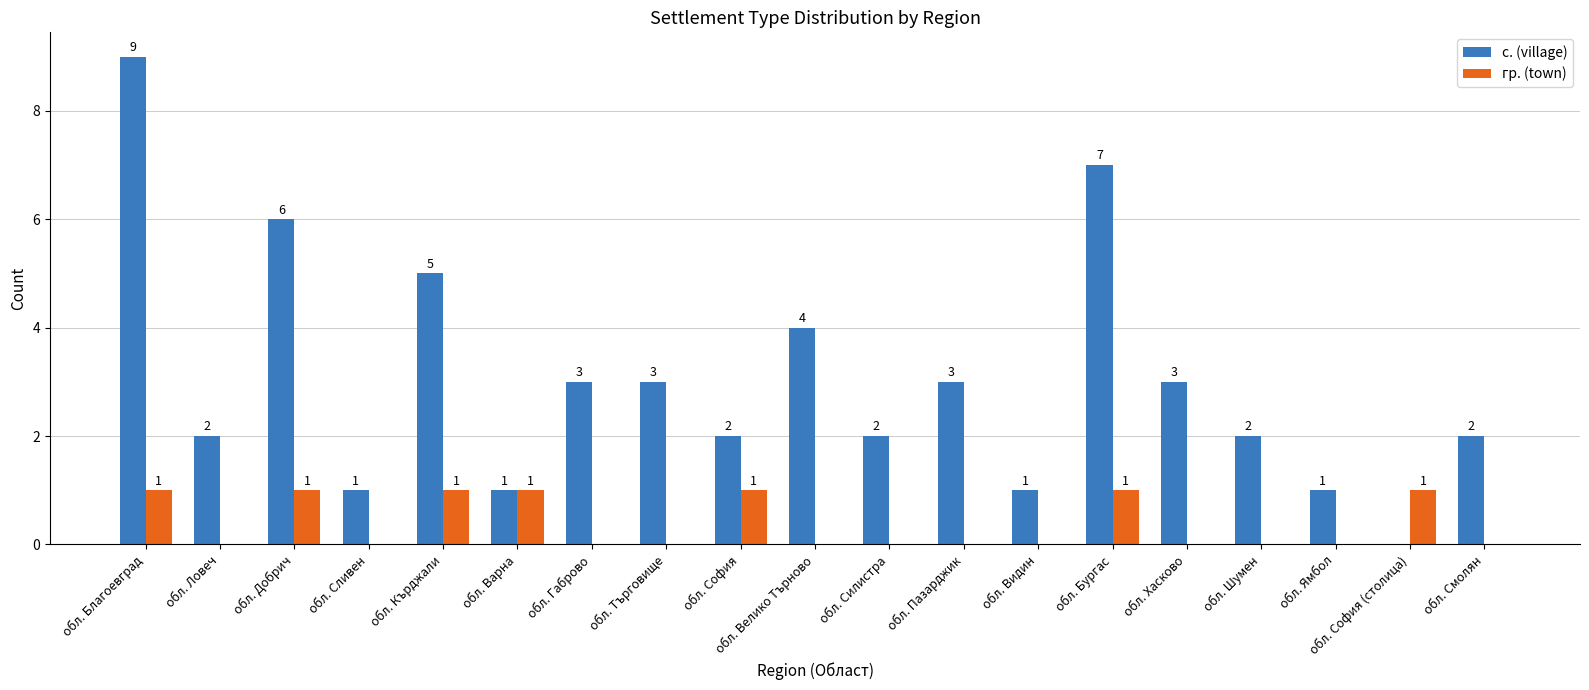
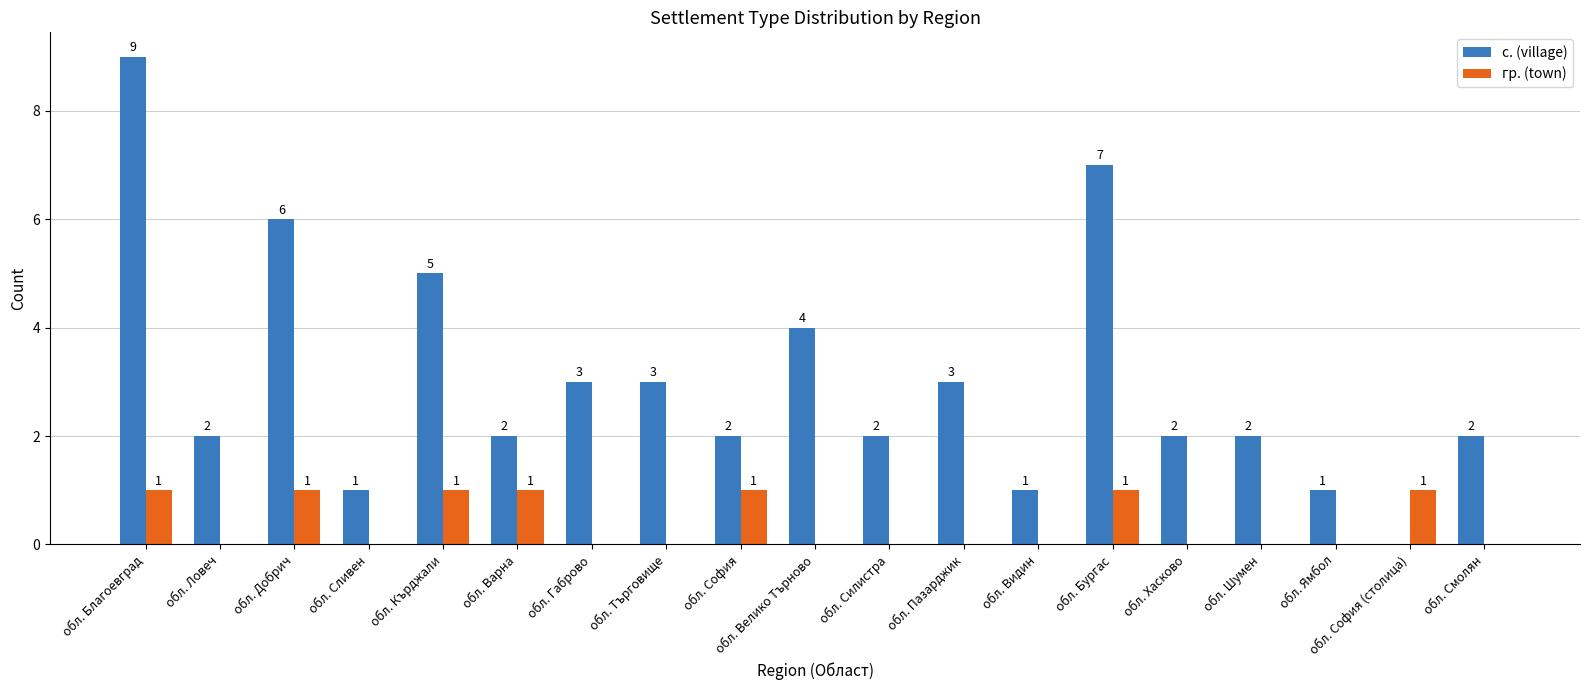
  {
    "с. (village)": {
      "обл. Благоевград": 9,
      "обл. Ловеч": 2,
      "обл. Добрич": 6,
      "обл. Сливен": 1,
      "обл. Кърджали": 5,
-     "обл. Варна": 1,
+     "обл. Варна": 2,
      "обл. Габрово": 3,
      "обл. Търговище": 3,
      "обл. София": 2,
      "обл. Велико Търново": 4,
      "обл. Силистра": 2,
      "обл. Пазарджик": 3,
      "обл. Видин": 1,
      "обл. Бургас": 7,
-     "обл. Хасково": 3,
+     "обл. Хасково": 2,
      "обл. Шумен": 2,
      "обл. Ямбол": 1,
      "обл. Смолян": 2
    },
    "гр. (town)": {
      "обл. Благоевград": 1,
      "обл. Добрич": 1,
      "обл. Кърджали": 1,
      "обл. Варна": 1,
      "обл. София": 1,
      "обл. Бургас": 1,
      "обл. София (столица)": 1
    }
  }
